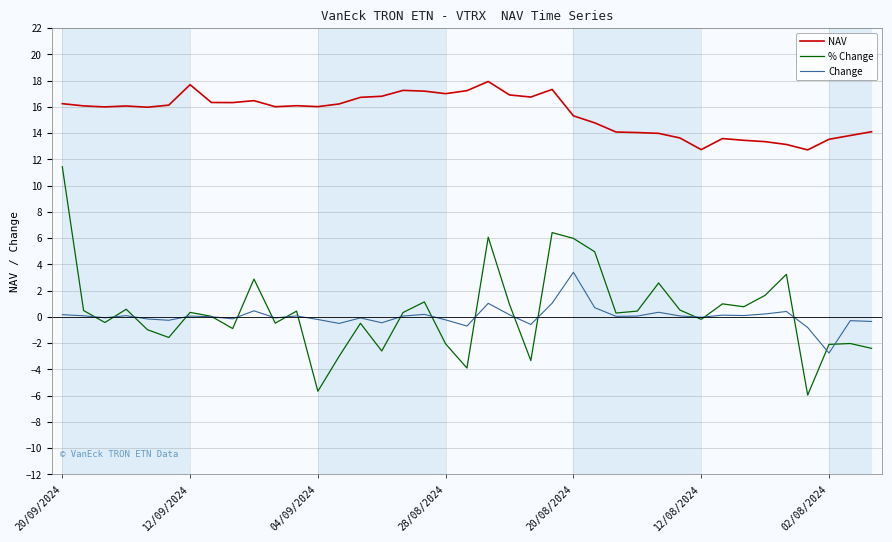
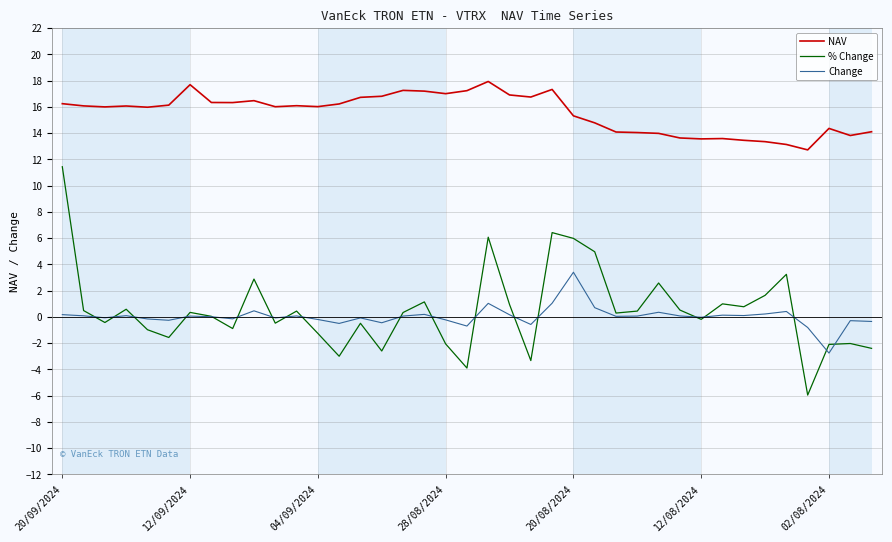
  {
    "NAV": {
      "20/09/2024": 16.2,
      "12/09/2024": 17.7,
      "04/09/2024": 16.0,
      "28/08/2024": 17.0,
      "20/08/2024": 15.3,
-     "12/08/2024": 12.7,
-     "02/08/2024": 13.5
+     "12/08/2024": 13.6,
+     "02/08/2024": 14.4
    },
    "% Change": {
      "20/09/2024": 11.4,
      "12/09/2024": 0.3,
-     "04/09/2024": -5.7,
+     "04/09/2024": -1.3,
      "28/08/2024": -2.1,
      "20/08/2024": 6.0,
      "02/08/2024": -2.1
    },
    "Change": {
      "20/09/2024": 0.2,
      "12/09/2024": 0.1,
      "04/09/2024": -0.2,
      "28/08/2024": -0.2,
      "20/08/2024": 3.4,
      "02/08/2024": -2.8
    }
  }
